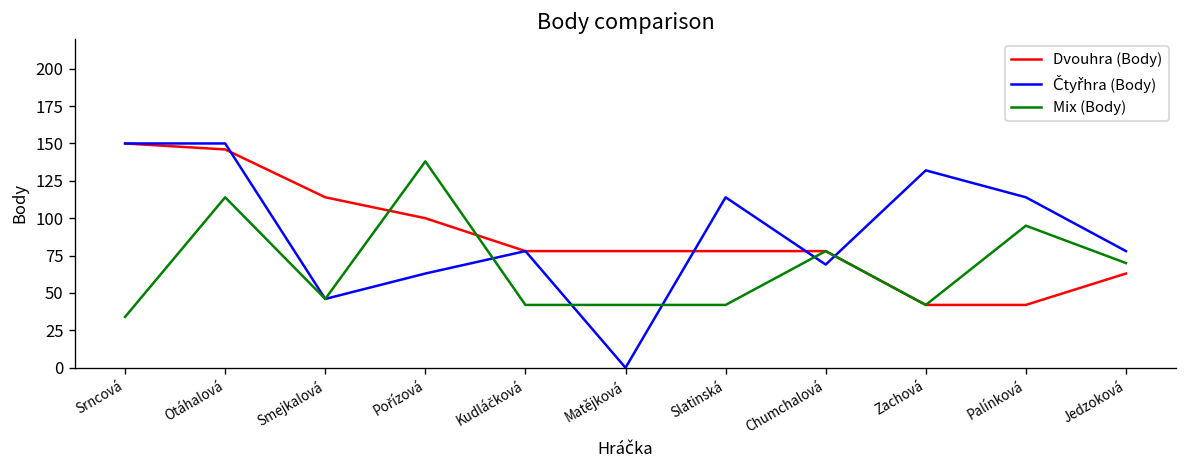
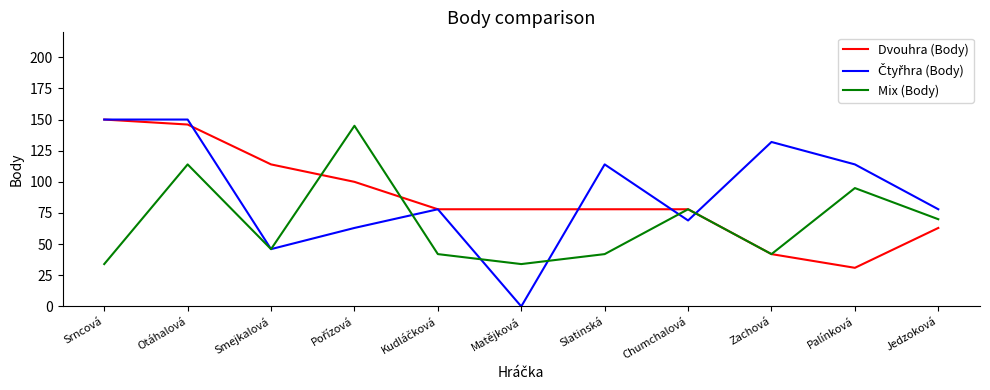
  {
    "Dvouhra (Body)": {
      "Otáhalová": 146,
      "Smejkalová": 114,
      "Pořízová": 100,
      "Matějková": 78,
      "Slatinská": 78,
-     "Palínková": 42,
+     "Palínková": 31,
      "Jedzoková": 63
    },
    "Čtyřhra (Body)": {
      "Otáhalová": 150,
      "Pořízová": 63,
      "Matějková": 0,
      "Slatinská": 114,
      "Chumchalová": 69,
      "Zachová": 132,
      "Palínková": 114,
      "Jedzoková": 78
    },
    "Mix (Body)": {
      "Srncová": 34,
      "Otáhalová": 114,
-     "Pořízová": 138,
+     "Pořízová": 145,
      "Kudláčková": 42,
-     "Matějková": 42,
+     "Matějková": 34,
      "Slatinská": 42,
      "Palínková": 95,
      "Jedzoková": 70
    }
  }
